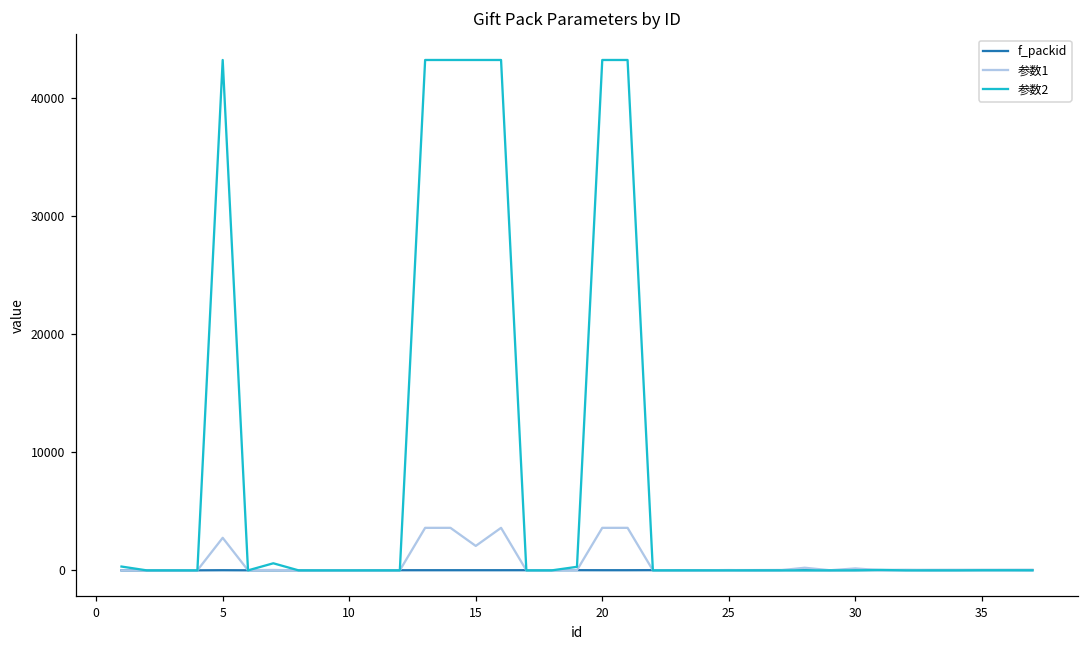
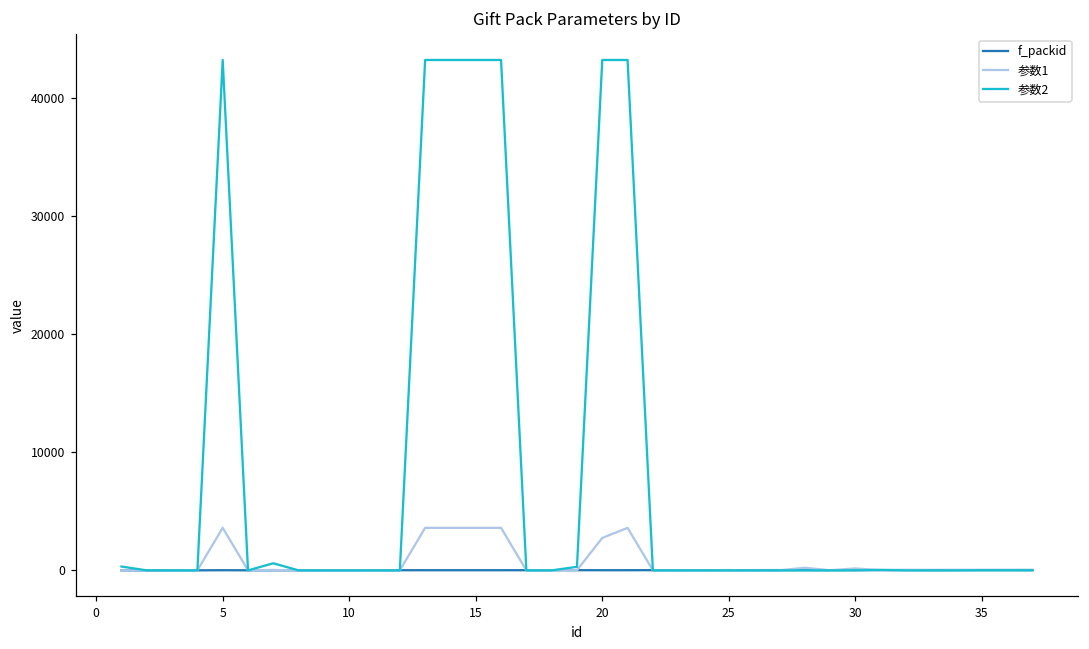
  {
    "f_packid": {
      "5": 0,
      "15": 0,
      "20": 0
    },
    "参数1": {
-     "5": 2800,
-     "15": 2100,
-     "20": 3600
+     "5": 3600,
+     "15": 3600,
+     "20": 2700
    },
    "参数2": {
      "5": 43200,
      "15": 43200,
      "20": 43200
    }
  }
